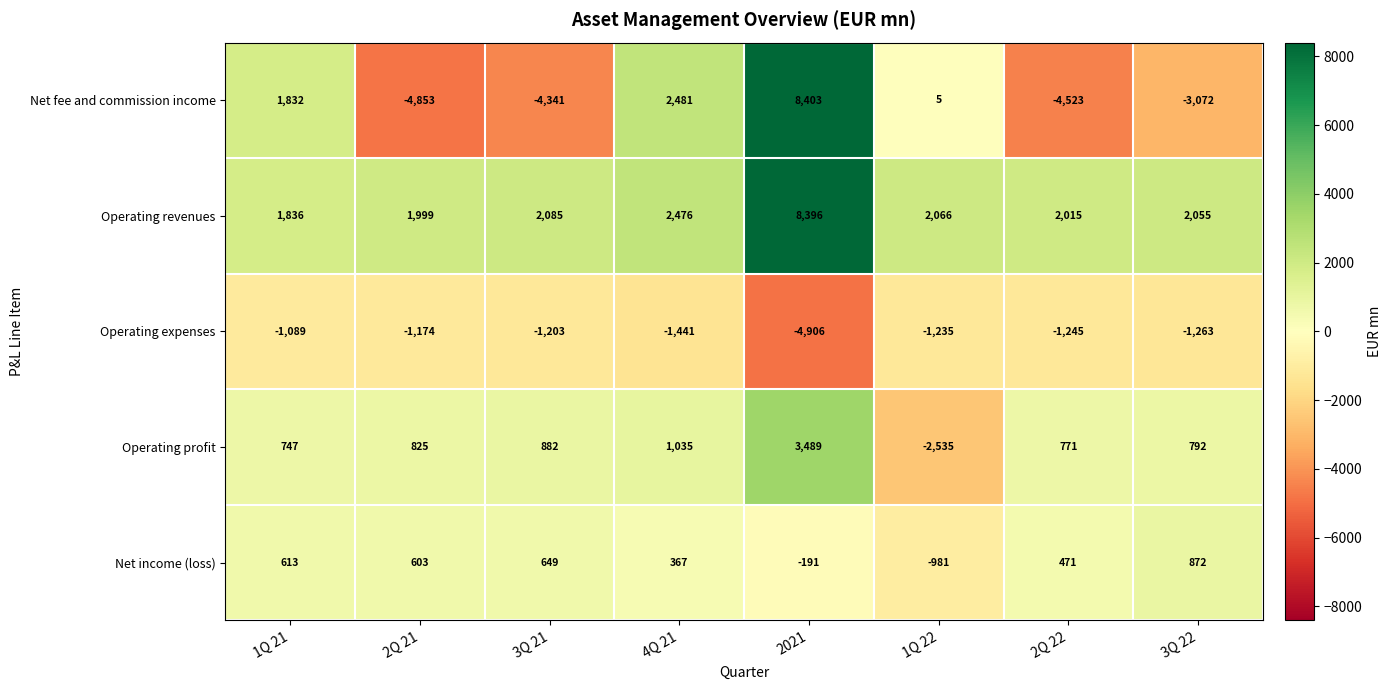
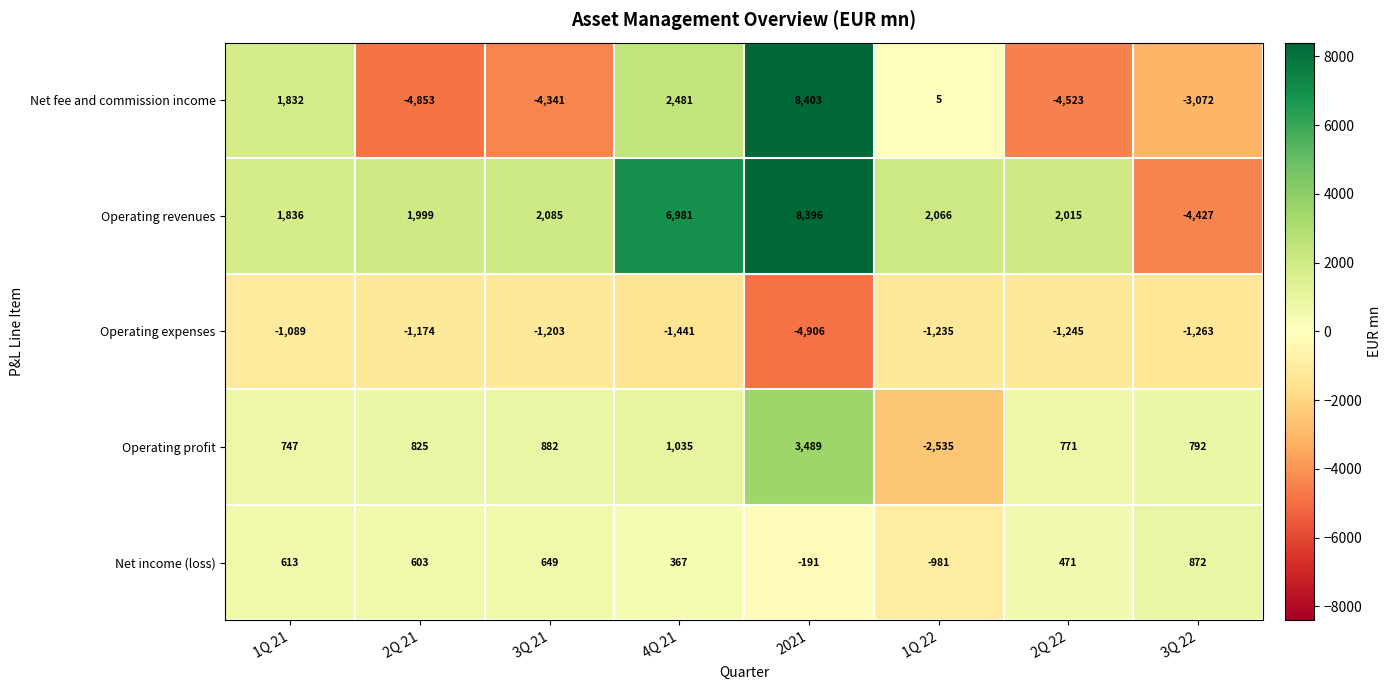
  {
    "Net fee and commission income": {
      "1Q 21": "1,832",
      "2Q 21": "-4,853",
      "3Q 21": "-4,341",
      "4Q 21": "2,481",
      "2021": "8,403",
      "1Q 22": "5",
      "2Q 22": "-4,523",
      "3Q 22": "-3,072"
    },
    "Operating revenues": {
      "1Q 21": "1,836",
      "2Q 21": "1,999",
      "3Q 21": "2,085",
-     "4Q 21": "2,476",
+     "4Q 21": "6,981",
      "2021": "8,396",
      "1Q 22": "2,066",
      "2Q 22": "2,015",
-     "3Q 22": "2,055"
+     "3Q 22": "-4,427"
    },
    "Operating expenses": {
      "1Q 21": "-1,089",
      "2Q 21": "-1,174",
      "3Q 21": "-1,203",
      "4Q 21": "-1,441",
      "2021": "-4,906",
      "1Q 22": "-1,235",
      "2Q 22": "-1,245",
      "3Q 22": "-1,263"
    },
    "Operating profit": {
      "1Q 21": "747",
      "2Q 21": "825",
      "3Q 21": "882",
      "4Q 21": "1,035",
      "2021": "3,489",
      "1Q 22": "-2,535",
      "2Q 22": "771",
      "3Q 22": "792"
    },
    "Net income (loss)": {
      "1Q 21": "613",
      "2Q 21": "603",
      "3Q 21": "649",
      "4Q 21": "367",
      "2021": "-191",
      "1Q 22": "-981",
      "2Q 22": "471",
      "3Q 22": "872"
    }
  }
